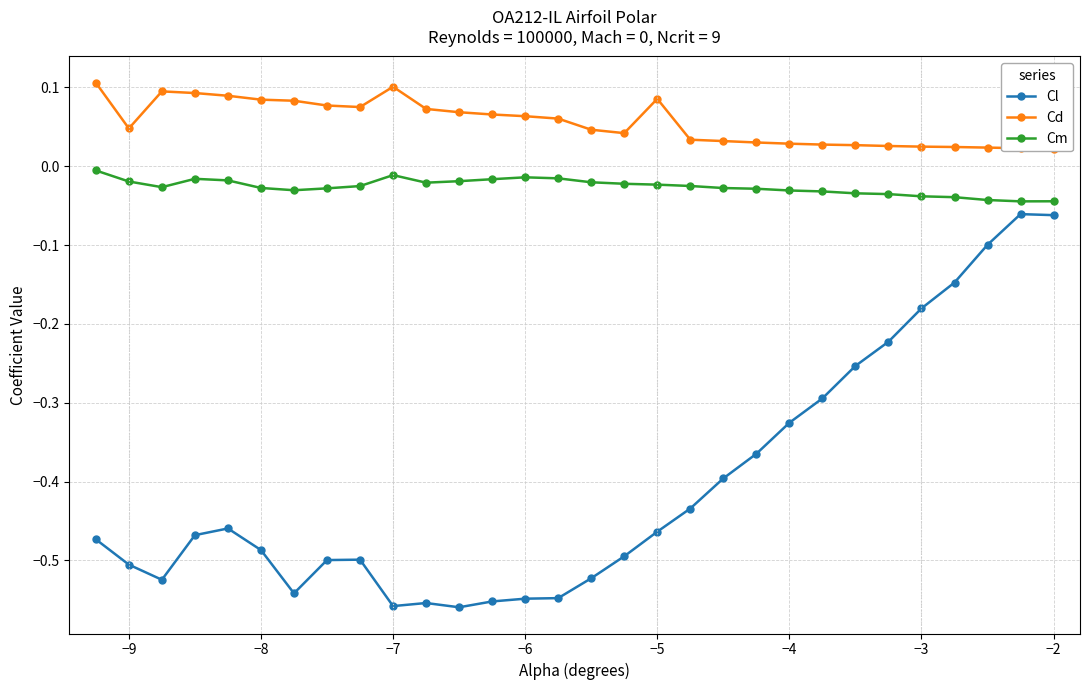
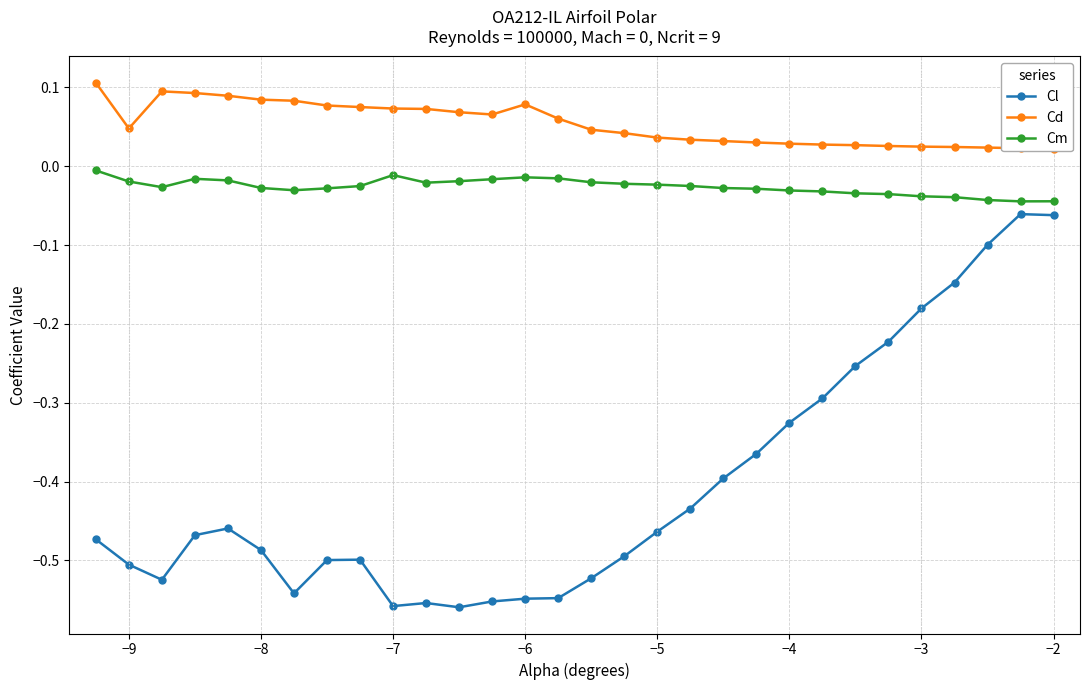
  {
    "Cl": {
      "−9": -0.51,
      "−8": -0.49,
      "−7": -0.56,
      "−6": -0.55,
      "−5": -0.46,
      "−4": -0.33,
      "−3": -0.18,
      "−2": -0.06
    },
    "Cd": {
      "−9": 0.05,
      "−8": 0.08,
-     "−7": 0.10,
-     "−6": 0.06,
-     "−5": 0.09,
+     "−7": 0.07,
+     "−6": 0.08,
+     "−5": 0.04,
      "−4": 0.03,
      "−3": 0.02
    },
    "Cm": {
      "−9": -0.02,
      "−8": -0.03,
      "−7": -0.01,
      "−6": -0.01,
      "−5": -0.02,
      "−4": -0.03,
      "−3": -0.04,
      "−2": -0.04
    }
  }
